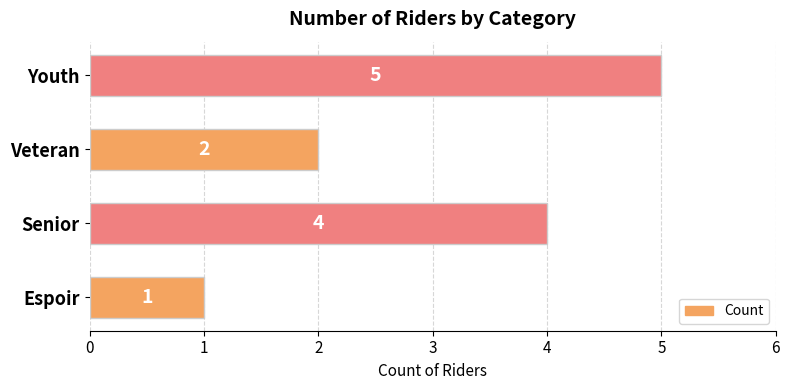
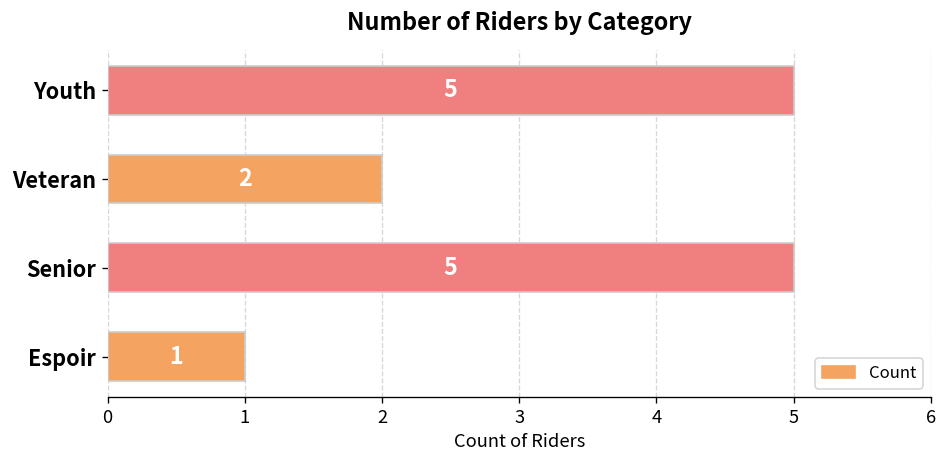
  {
    "Youth": 5,
    "Veteran": 2,
-   "Senior": 4,
+   "Senior": 5,
    "Espoir": 1
  }
